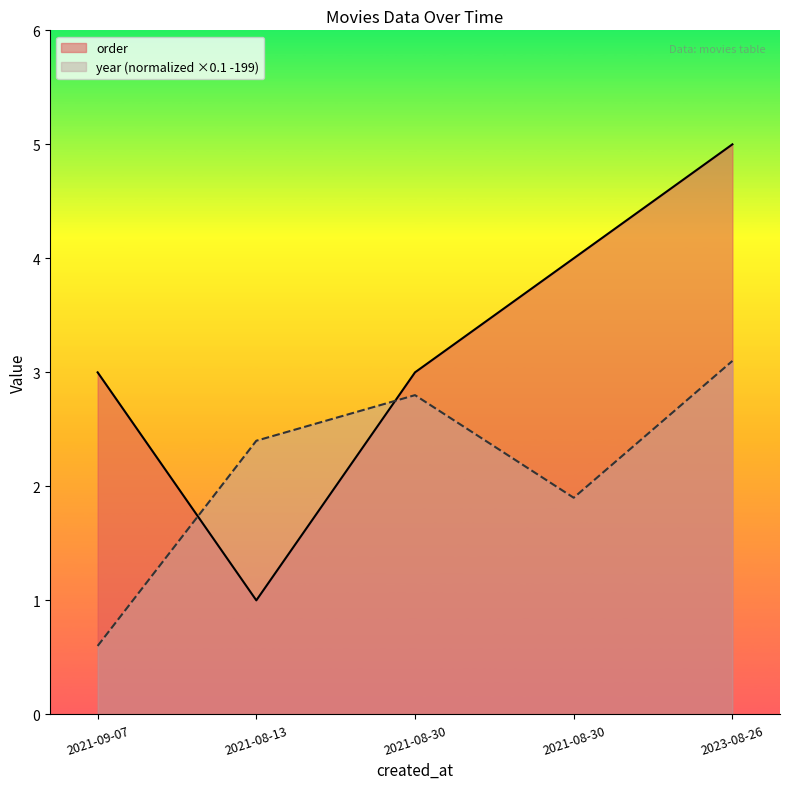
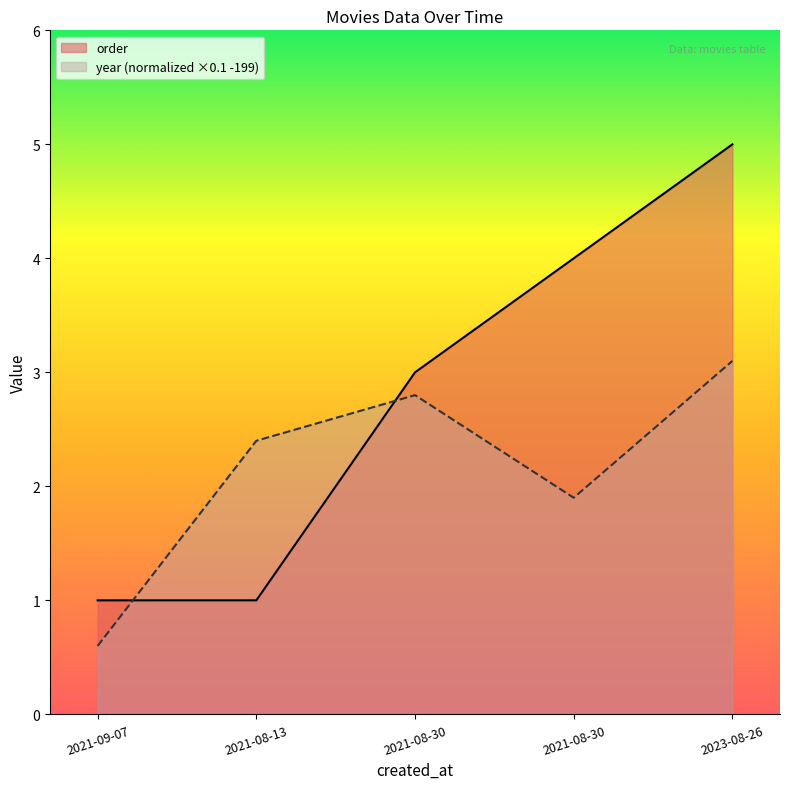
  {
    "order": {
-     "2021-09-07": 3,
+     "2021-09-07": 1,
      "2021-08-13": 1,
      "2023-08-26": 5
    },
    "year (normalized ×0.1 -199)": {
      "2021-09-07": 0.60,
      "2021-08-13": 2.40,
      "2023-08-26": 3.10
    }
  }
